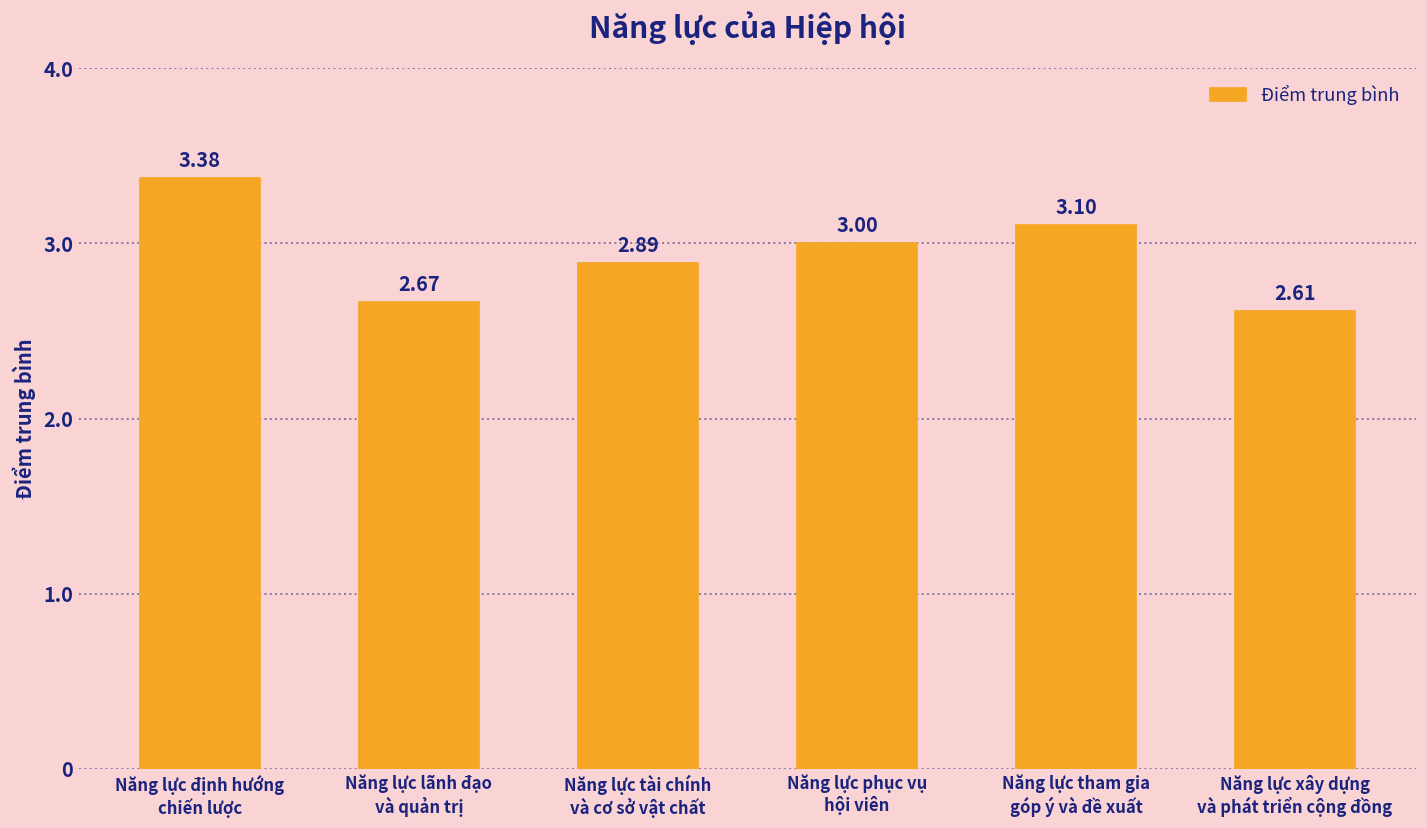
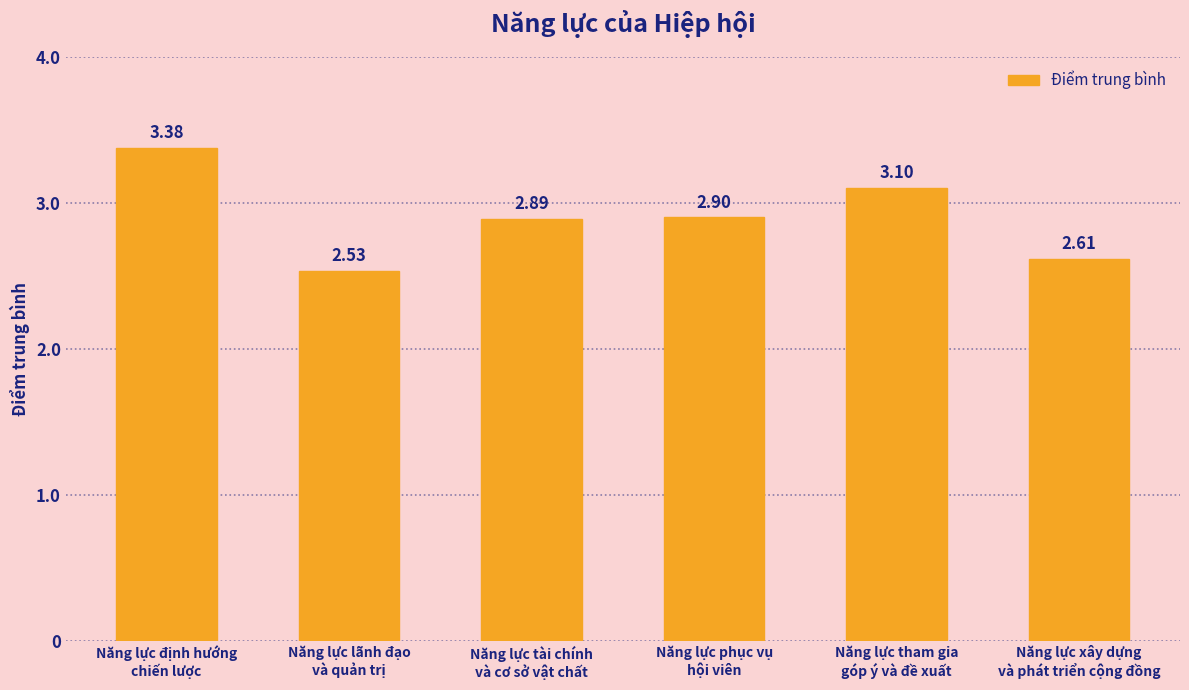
  {
    "Năng lực định hướng chiến lược": 3.38,
-   "Năng lực lãnh đạo và quản trị": 2.67,
+   "Năng lực lãnh đạo và quản trị": 2.53,
    "Năng lực tài chính và cơ sở vật chất": 2.89,
-   "Năng lực phục vụ hội viên": 3.00,
+   "Năng lực phục vụ hội viên": 2.90,
    "Năng lực tham gia góp ý và đề xuất": 3.10,
    "Năng lực xây dựng và phát triển cộng đồng": 2.61
  }
